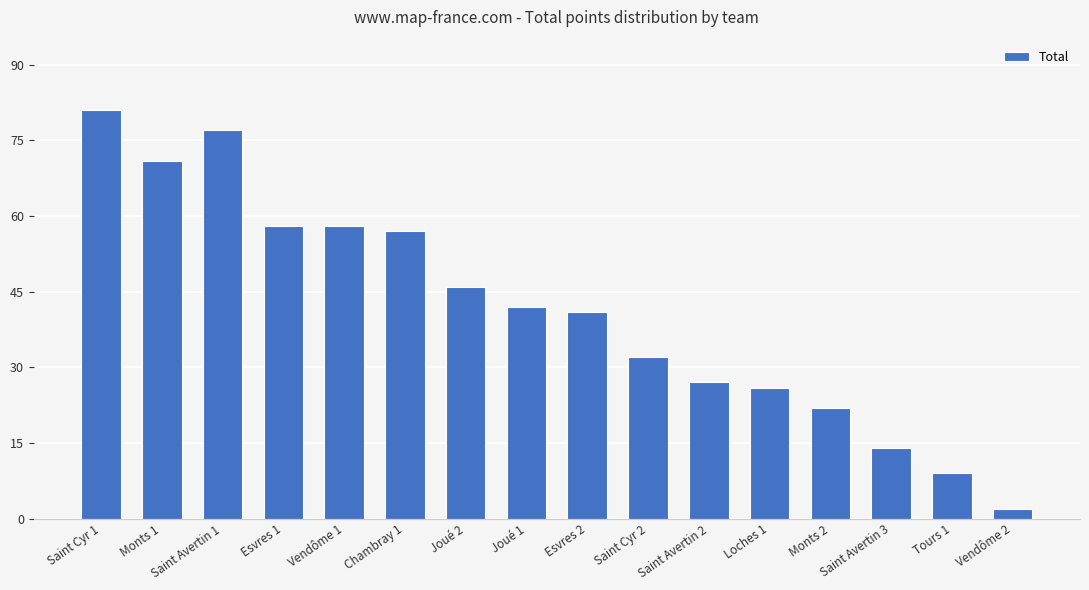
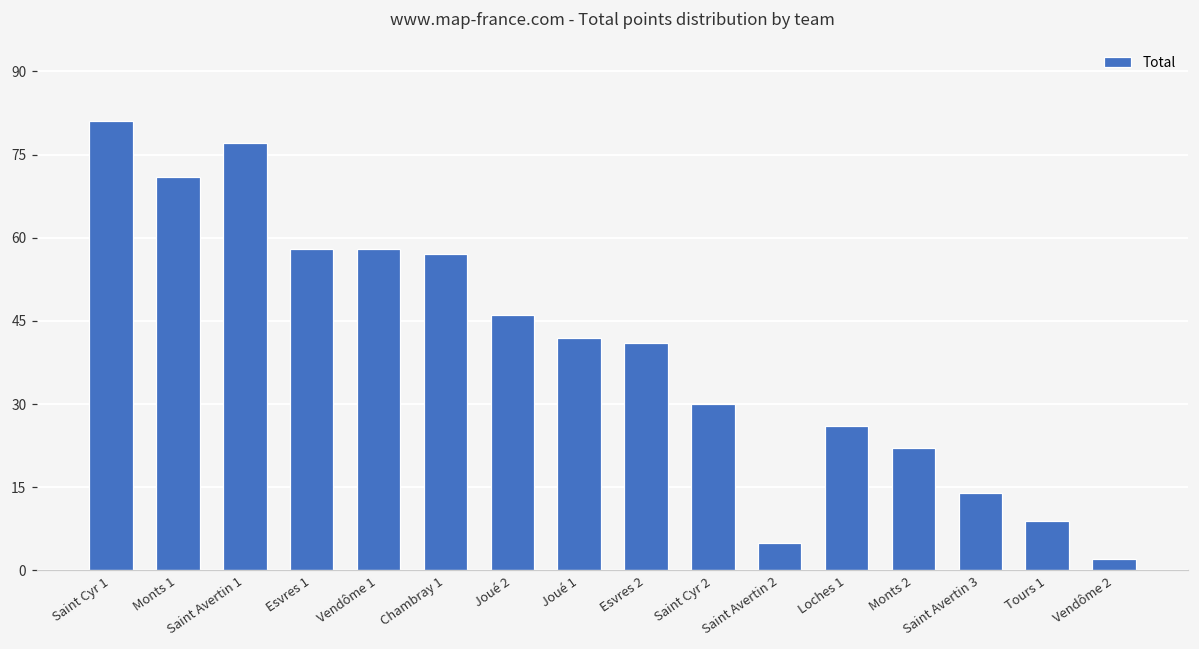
  {
    "Saint Cyr 1": 81,
    "Monts 1": 71,
    "Saint Avertin 1": 77,
    "Esvres 1": 58,
    "Vendôme 1": 58,
    "Chambray 1": 57,
    "Joué 2": 46,
    "Joué 1": 42,
    "Esvres 2": 41,
-   "Saint Cyr 2": 32,
-   "Saint Avertin 2": 27,
+   "Saint Cyr 2": 30,
+   "Saint Avertin 2": 5,
    "Loches 1": 26,
    "Monts 2": 22,
    "Saint Avertin 3": 14,
    "Tours 1": 9,
    "Vendôme 2": 2
  }
